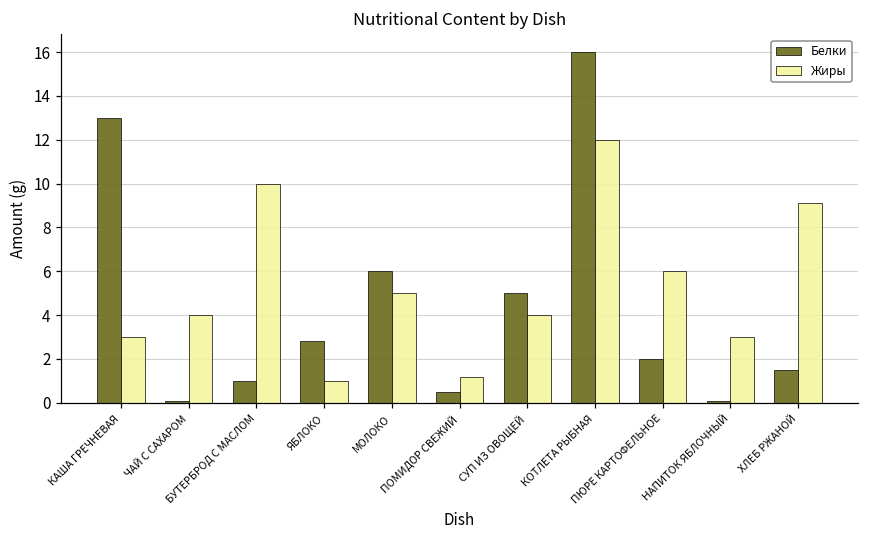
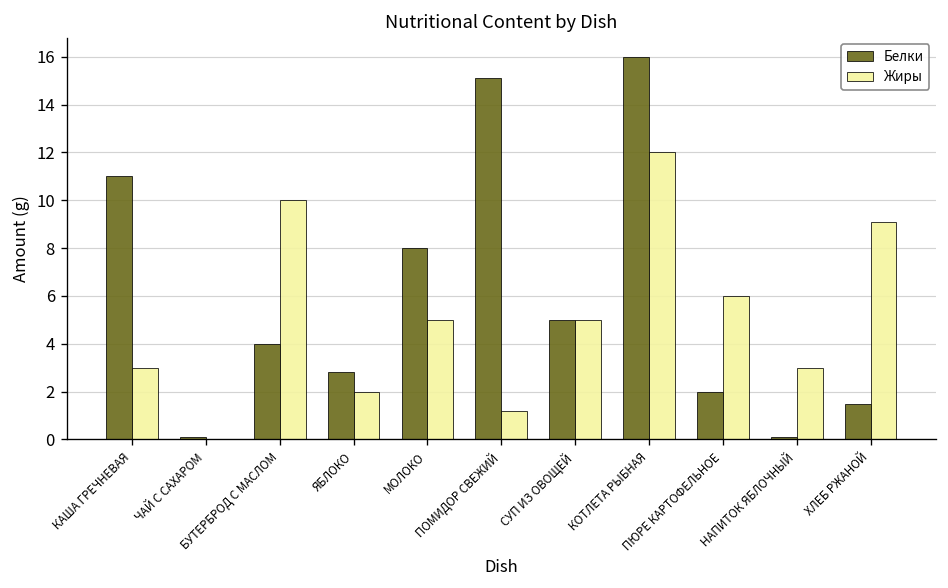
  {
    "Белки": {
-     "КАША ГРЕЧНЕВАЯ": 13,
-     "БУТЕРБРОД С МАСЛОМ": 1,
+     "КАША ГРЕЧНЕВАЯ": 11,
+     "БУТЕРБРОД С МАСЛОМ": 4,
      "ЯБЛОКО": 2.8,
-     "МОЛОКО": 6,
-     "ПОМИДОР СВЕЖИЙ": 0.5,
+     "МОЛОКО": 8,
+     "ПОМИДОР СВЕЖИЙ": 15.1,
      "СУП ИЗ ОВОЩЕЙ": 5.0,
      "КОТЛЕТА РЫБНАЯ": 16.0,
      "ПЮРЕ КАРТОФЕЛЬНОЕ": 2.0,
      "ХЛЕБ РЖАНОЙ": 1.5
    },
    "Жиры": {
      "КАША ГРЕЧНЕВАЯ": 3,
-     "ЧАЙ С САХАРОМ": 4,
+     "ЧАЙ С САХАРОМ": 0,
      "БУТЕРБРОД С МАСЛОМ": 10,
-     "ЯБЛОКО": 1,
+     "ЯБЛОКО": 2,
      "МОЛОКО": 5,
      "ПОМИДОР СВЕЖИЙ": 1.2,
-     "СУП ИЗ ОВОЩЕЙ": 4,
+     "СУП ИЗ ОВОЩЕЙ": 5,
      "КОТЛЕТА РЫБНАЯ": 12,
      "ПЮРЕ КАРТОФЕЛЬНОЕ": 6,
      "НАПИТОК ЯБЛОЧНЫЙ": 3,
      "ХЛЕБ РЖАНОЙ": 9
    }
  }
